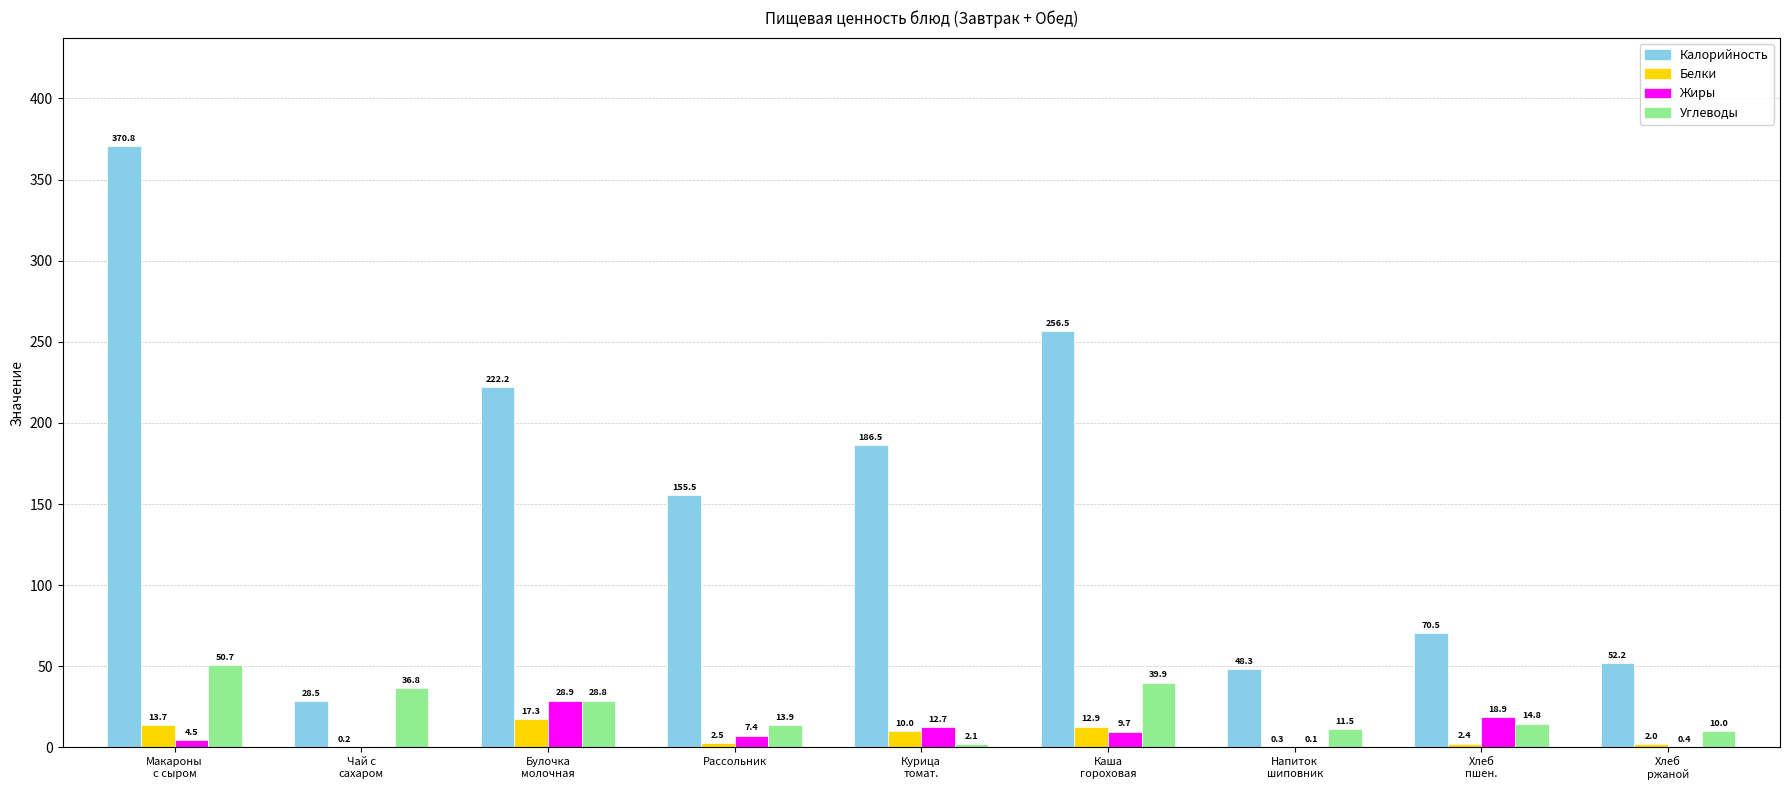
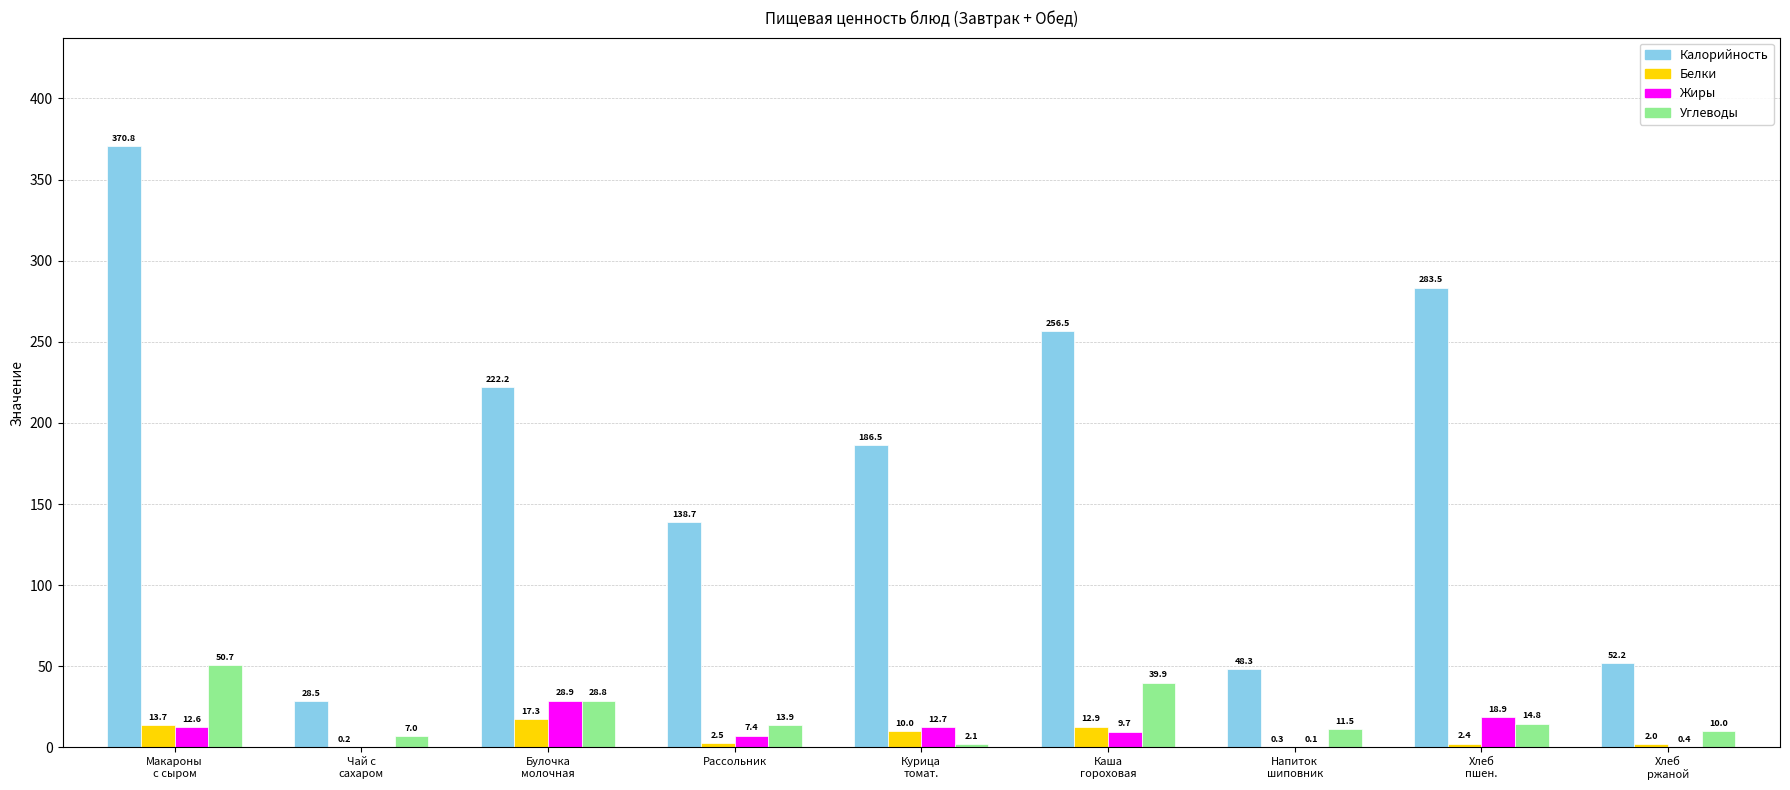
  {
    "Калорийность": {
      "Макароны с сыром": 370.8,
      "Чай с сахаром": 28.5,
      "Булочка молочная": 222.2,
-     "Рассольник": 155.5,
+     "Рассольник": 138.7,
      "Курица томат.": 186.5,
      "Каша гороховая": 256.5,
      "Напиток шиповник": 48.3,
-     "Хлеб пшен.": 70.5,
+     "Хлеб пшен.": 283.5,
      "Хлеб ржаной": 52.2
    },
    "Белки": {
      "Макароны с сыром": 13.7,
      "Чай с сахаром": 0.2,
      "Булочка молочная": 17.3,
      "Рассольник": 2.5,
      "Курица томат.": 10.0,
      "Каша гороховая": 12.9,
      "Напиток шиповник": 0.3,
      "Хлеб пшен.": 2.4,
      "Хлеб ржаной": 2.0
    },
    "Жиры": {
-     "Макароны с сыром": 4.5,
+     "Макароны с сыром": 12.6,
      "Булочка молочная": 28.9,
      "Рассольник": 7.4,
      "Курица томат.": 12.7,
      "Каша гороховая": 9.7,
      "Напиток шиповник": 0.1,
      "Хлеб пшен.": 18.9,
      "Хлеб ржаной": 0.4
    },
    "Углеводы": {
      "Макароны с сыром": 50.7,
-     "Чай с сахаром": 36.8,
+     "Чай с сахаром": 7.0,
      "Булочка молочная": 28.8,
      "Рассольник": 13.9,
      "Курица томат.": 2.1,
      "Каша гороховая": 39.9,
      "Напиток шиповник": 11.5,
      "Хлеб пшен.": 14.8,
      "Хлеб ржаной": 10.0
    }
  }
